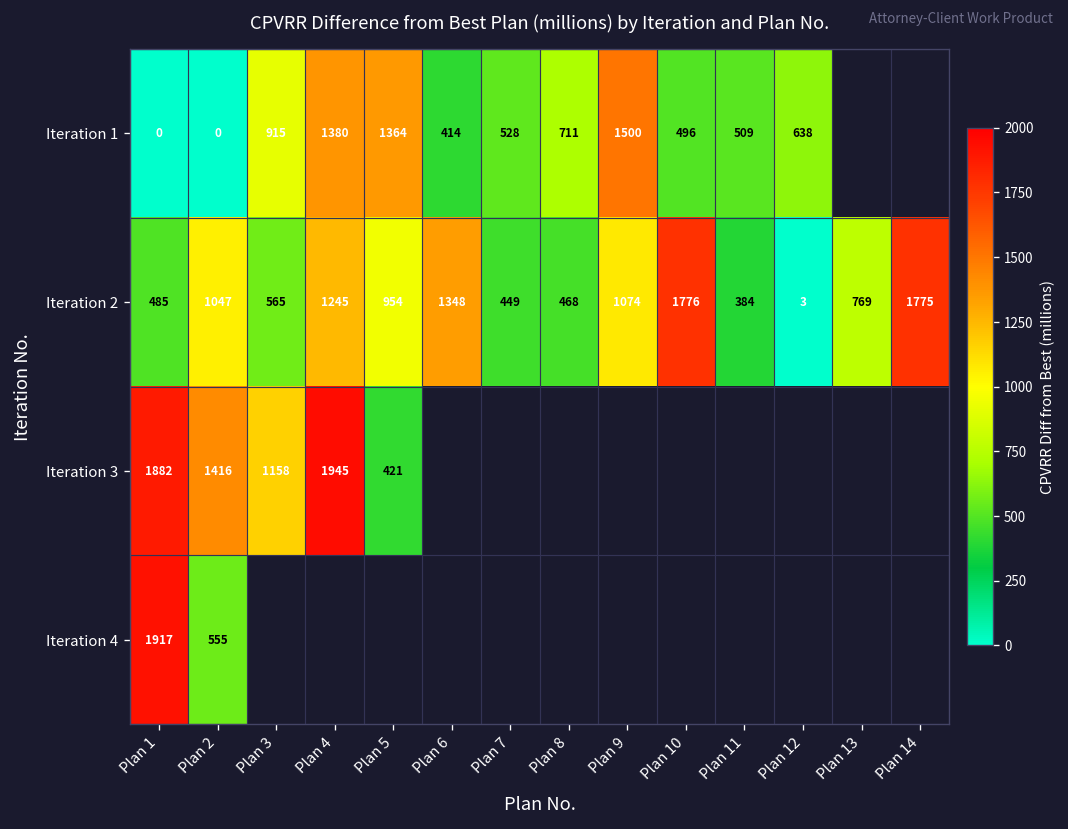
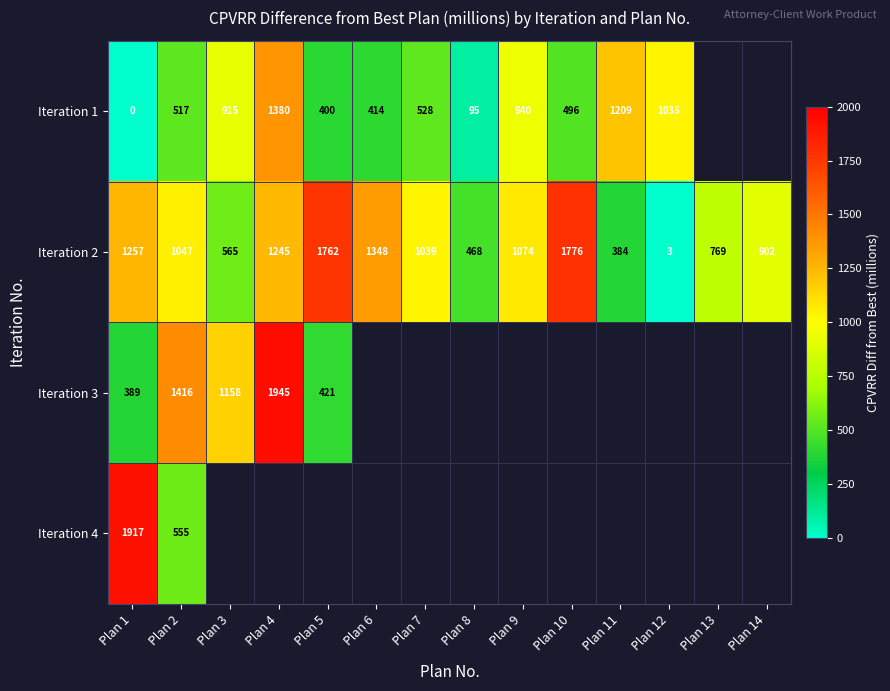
  {
    "Iteration 1": {
      "Plan 1": 0,
-     "Plan 2": 0,
+     "Plan 2": 517,
      "Plan 3": 915,
      "Plan 4": 1380,
-     "Plan 5": 1364,
+     "Plan 5": 400,
      "Plan 6": 414,
      "Plan 7": 528,
-     "Plan 8": 711,
-     "Plan 9": 1500,
+     "Plan 8": 95,
+     "Plan 9": 940,
      "Plan 10": 496,
-     "Plan 11": 509,
-     "Plan 12": 638
+     "Plan 11": 1209,
+     "Plan 12": 1035
    },
    "Iteration 2": {
-     "Plan 1": 485,
+     "Plan 1": 1257,
      "Plan 2": 1047,
      "Plan 3": 565,
      "Plan 4": 1245,
-     "Plan 5": 954,
+     "Plan 5": 1762,
      "Plan 6": 1348,
-     "Plan 7": 449,
+     "Plan 7": 1039,
      "Plan 8": 468,
      "Plan 9": 1074,
      "Plan 10": 1776,
      "Plan 11": 384,
      "Plan 12": 3,
      "Plan 13": 769,
-     "Plan 14": 1775
+     "Plan 14": 902
    },
    "Iteration 3": {
-     "Plan 1": 1882,
+     "Plan 1": 389,
      "Plan 2": 1416,
      "Plan 3": 1158,
      "Plan 4": 1945,
      "Plan 5": 421
    },
    "Iteration 4": {
      "Plan 1": 1917,
      "Plan 2": 555
    }
  }
